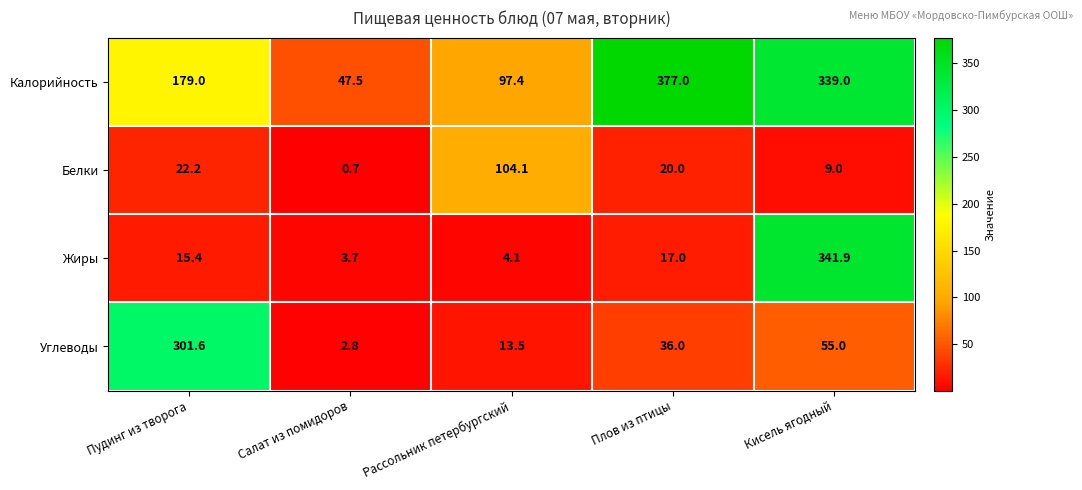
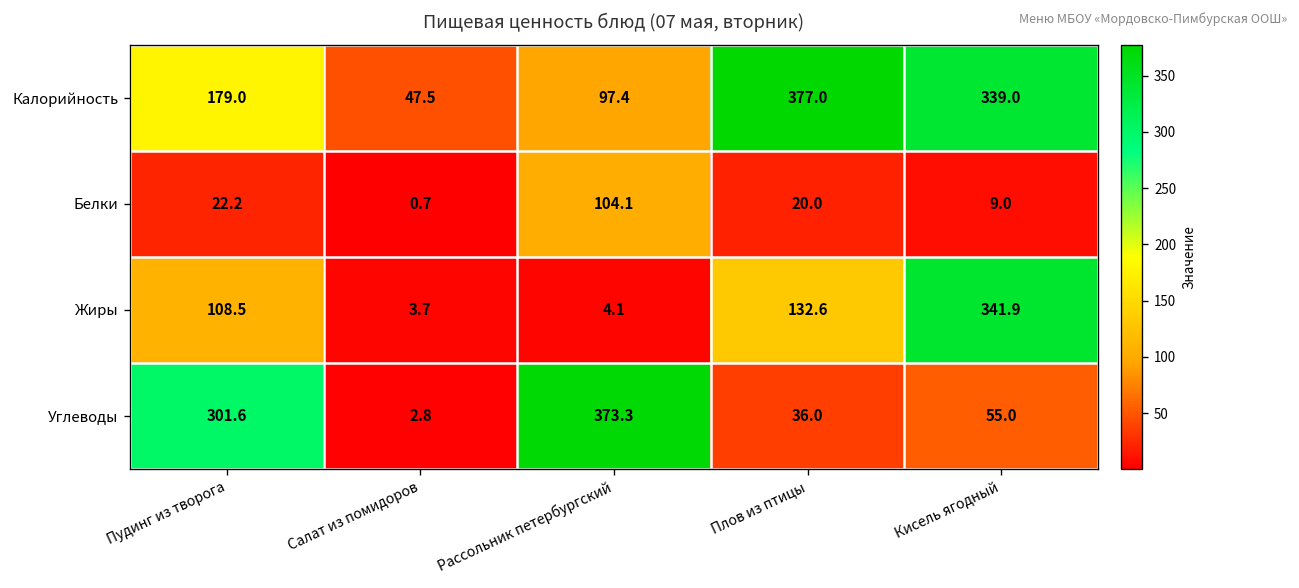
  {
    "Калорийность": {
      "Пудинг из творога": 179.0,
      "Салат из помидоров": 47.5,
      "Рассольник петербургский": 97.4,
      "Плов из птицы": 377.0,
      "Кисель ягодный": 339.0
    },
    "Белки": {
      "Пудинг из творога": 22.2,
      "Салат из помидоров": 0.7,
      "Рассольник петербургский": 104.1,
      "Плов из птицы": 20.0,
      "Кисель ягодный": 9.0
    },
    "Жиры": {
-     "Пудинг из творога": 15.4,
+     "Пудинг из творога": 108.5,
      "Салат из помидоров": 3.7,
      "Рассольник петербургский": 4.1,
-     "Плов из птицы": 17.0,
+     "Плов из птицы": 132.6,
      "Кисель ягодный": 341.9
    },
    "Углеводы": {
      "Пудинг из творога": 301.6,
      "Салат из помидоров": 2.8,
-     "Рассольник петербургский": 13.5,
+     "Рассольник петербургский": 373.3,
      "Плов из птицы": 36.0,
      "Кисель ягодный": 55.0
    }
  }
